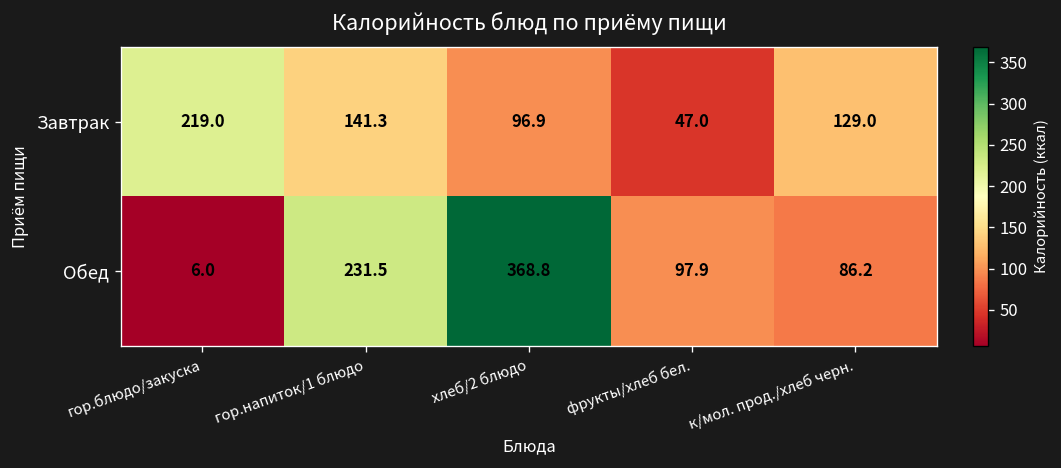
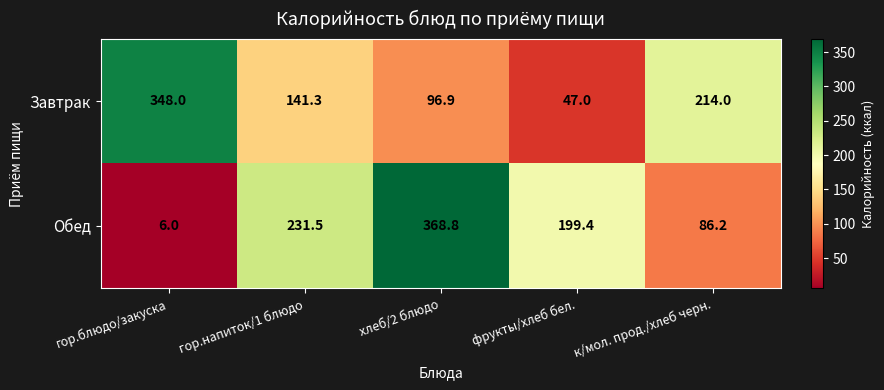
  {
    "Завтрак": {
-     "гор.блюдо/закуска": 219.0,
+     "гор.блюдо/закуска": 348.0,
      "гор.напиток/1 блюдо": 141.3,
      "хлеб/2 блюдо": 96.9,
      "фрукты/хлеб бел.": 47.0,
-     "к/мол. прод./хлеб черн.": 129.0
+     "к/мол. прод./хлеб черн.": 214.0
    },
    "Обед": {
      "гор.блюдо/закуска": 6.0,
      "гор.напиток/1 блюдо": 231.5,
      "хлеб/2 блюдо": 368.8,
-     "фрукты/хлеб бел.": 97.9,
+     "фрукты/хлеб бел.": 199.4,
      "к/мол. прод./хлеб черн.": 86.2
    }
  }
